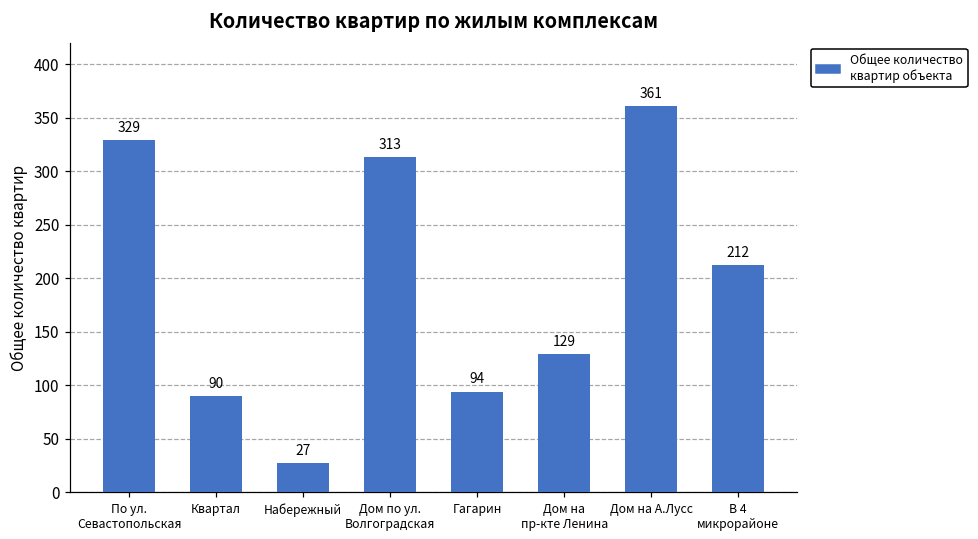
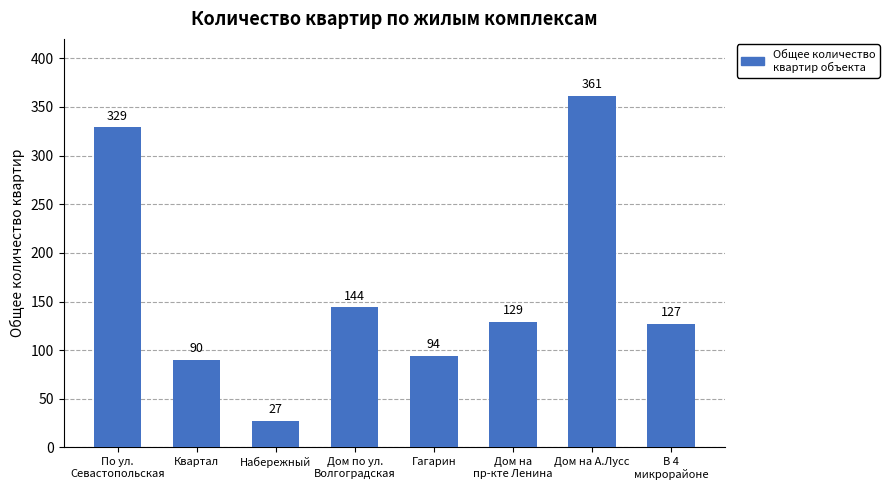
  {
    "По ул. Севастопольская": 329,
    "Квартал": 90,
    "Набережный": 27,
-   "Дом по ул. Волгоградская": 313,
+   "Дом по ул. Волгоградская": 144,
    "Гагарин": 94,
    "Дом на пр-кте Ленина": 129,
    "Дом на А.Лусс": 361,
-   "В 4 микрорайоне": 212
+   "В 4 микрорайоне": 127
  }
